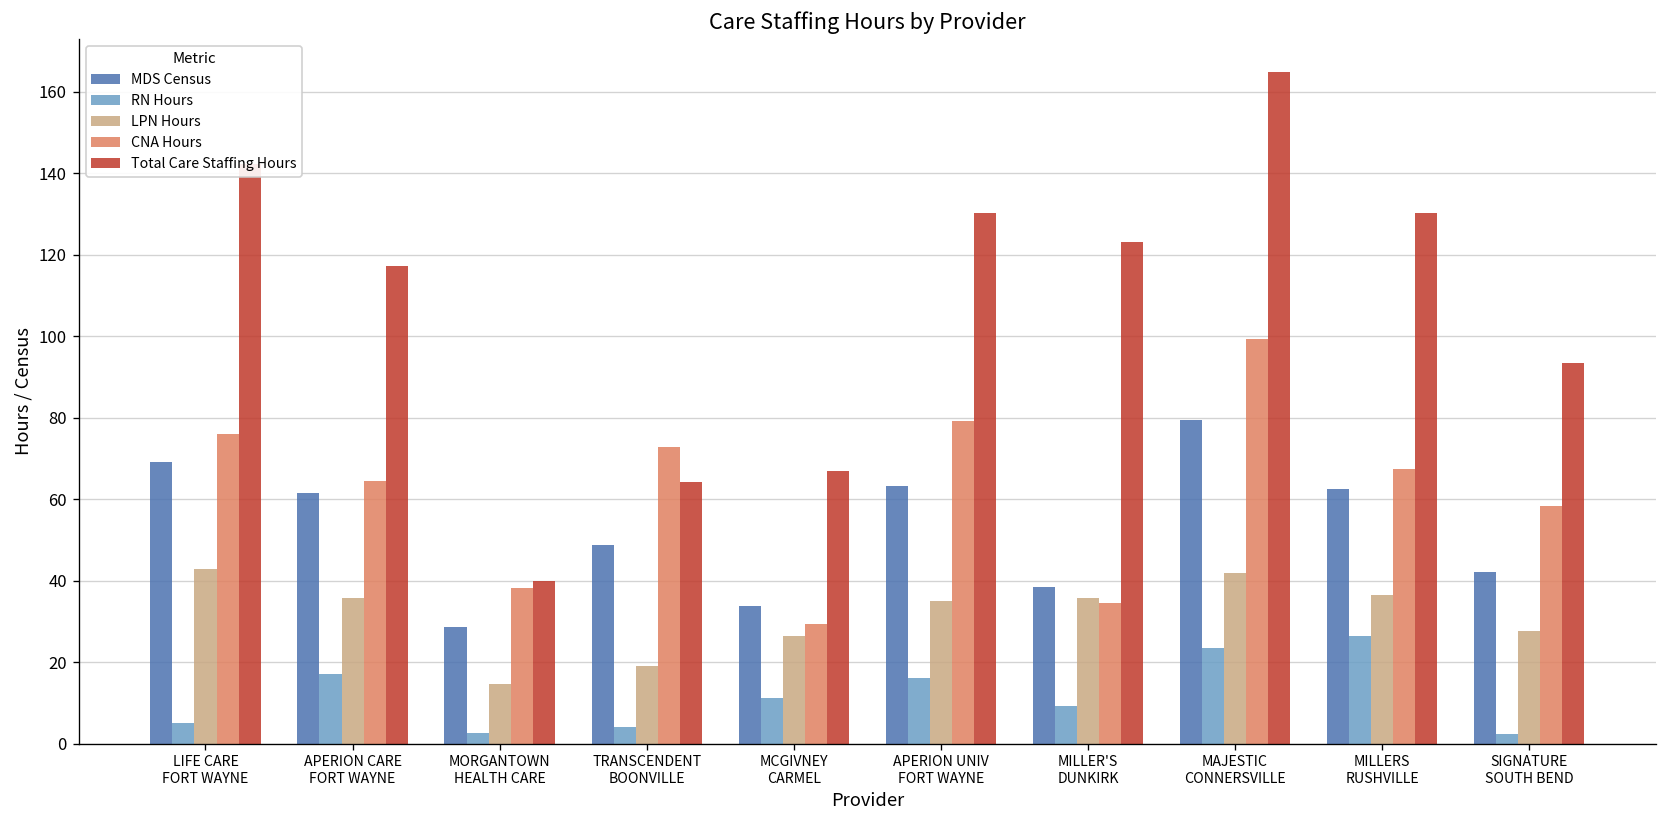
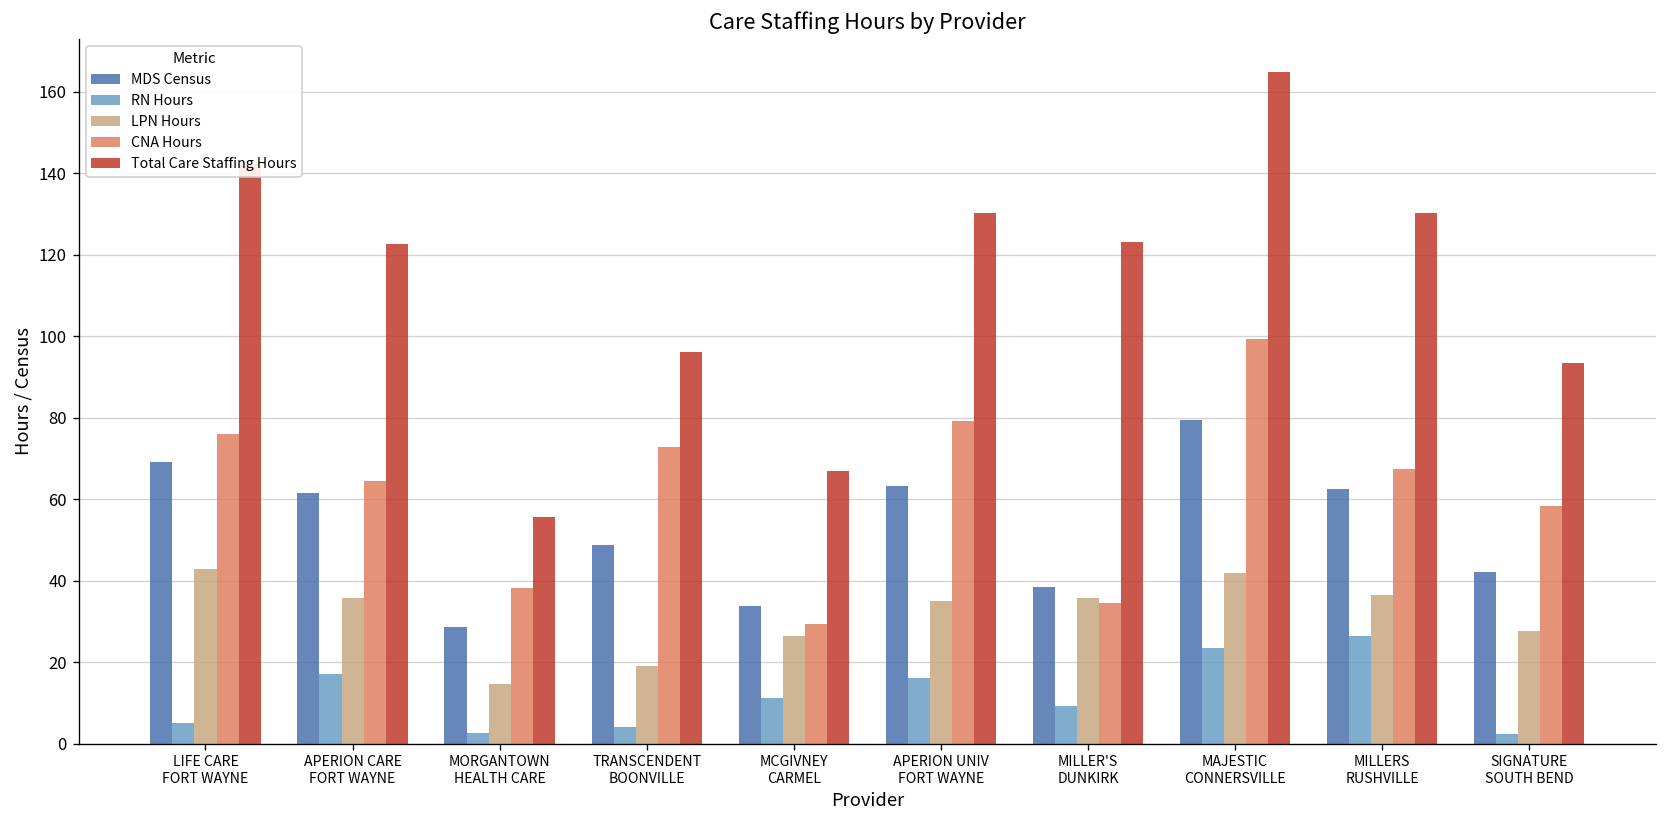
  {
    "Total Care Staffing Hours": {
-     "APERION CARE FORT WAYNE": 117,
-     "MORGANTOWN HEALTH CARE": 40,
-     "TRANSCENDENT BOONVILLE": 64,
+     "APERION CARE FORT WAYNE": 123,
+     "MORGANTOWN HEALTH CARE": 56,
+     "TRANSCENDENT BOONVILLE": 96,
      "MCGIVNEY CARMEL": 67,
      "APERION UNIV FORT WAYNE": 130,
      "MILLER'S DUNKIRK": 123,
      "MAJESTIC CONNERSVILLE": 165,
      "MILLERS RUSHVILLE": 130,
      "SIGNATURE SOUTH BEND": 94
    }
  }
